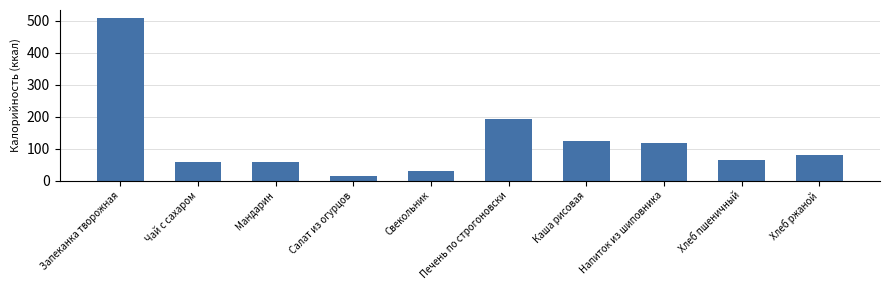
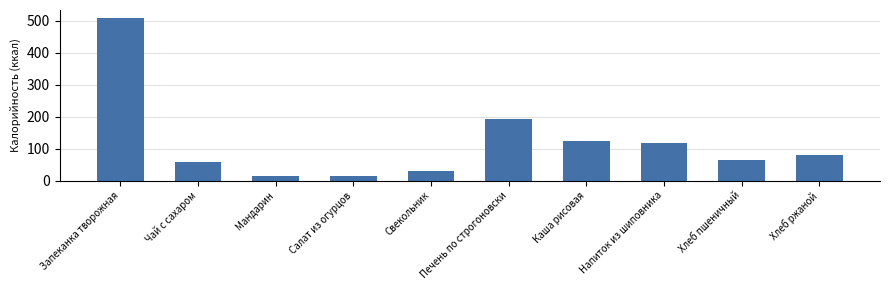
  {
    "Запеканка творожная": 510,
    "Чай с сахаром": 60,
-   "Мандарин": 60,
+   "Мандарин": 10,
    "Салат из огурцов": 10,
    "Свекольник": 30,
    "Печень по строгоновски": 190,
    "Каша рисовая": 120,
    "Напиток из шиповника": 120,
    "Хлеб пшеничный": 70,
    "Хлеб ржаной": 80
  }
